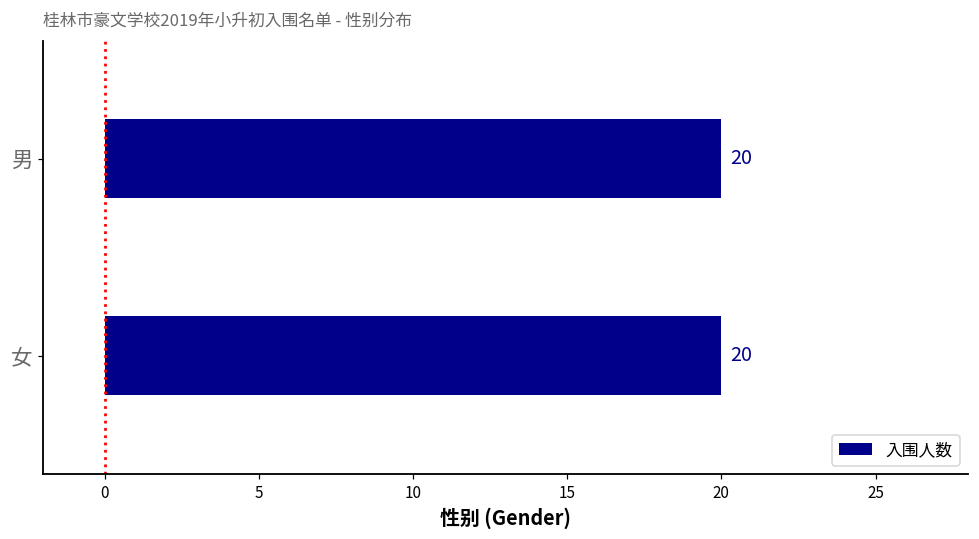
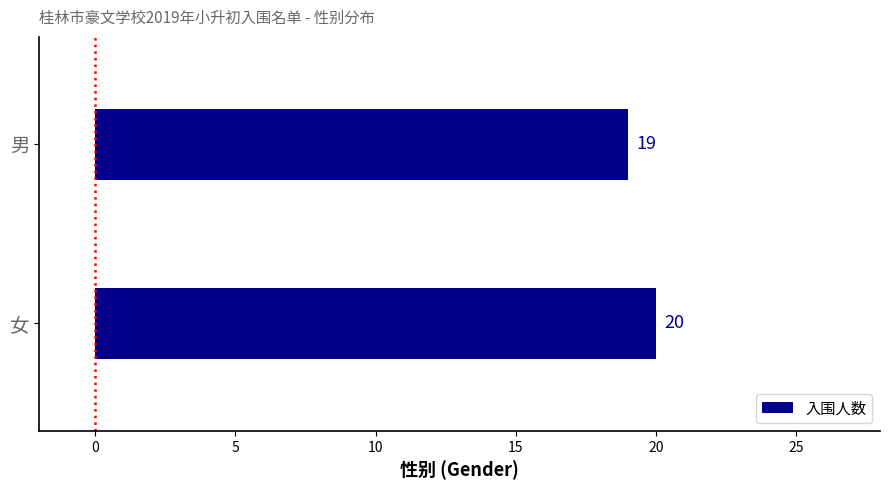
  {
-   "男": 20,
+   "男": 19,
    "女": 20
  }
